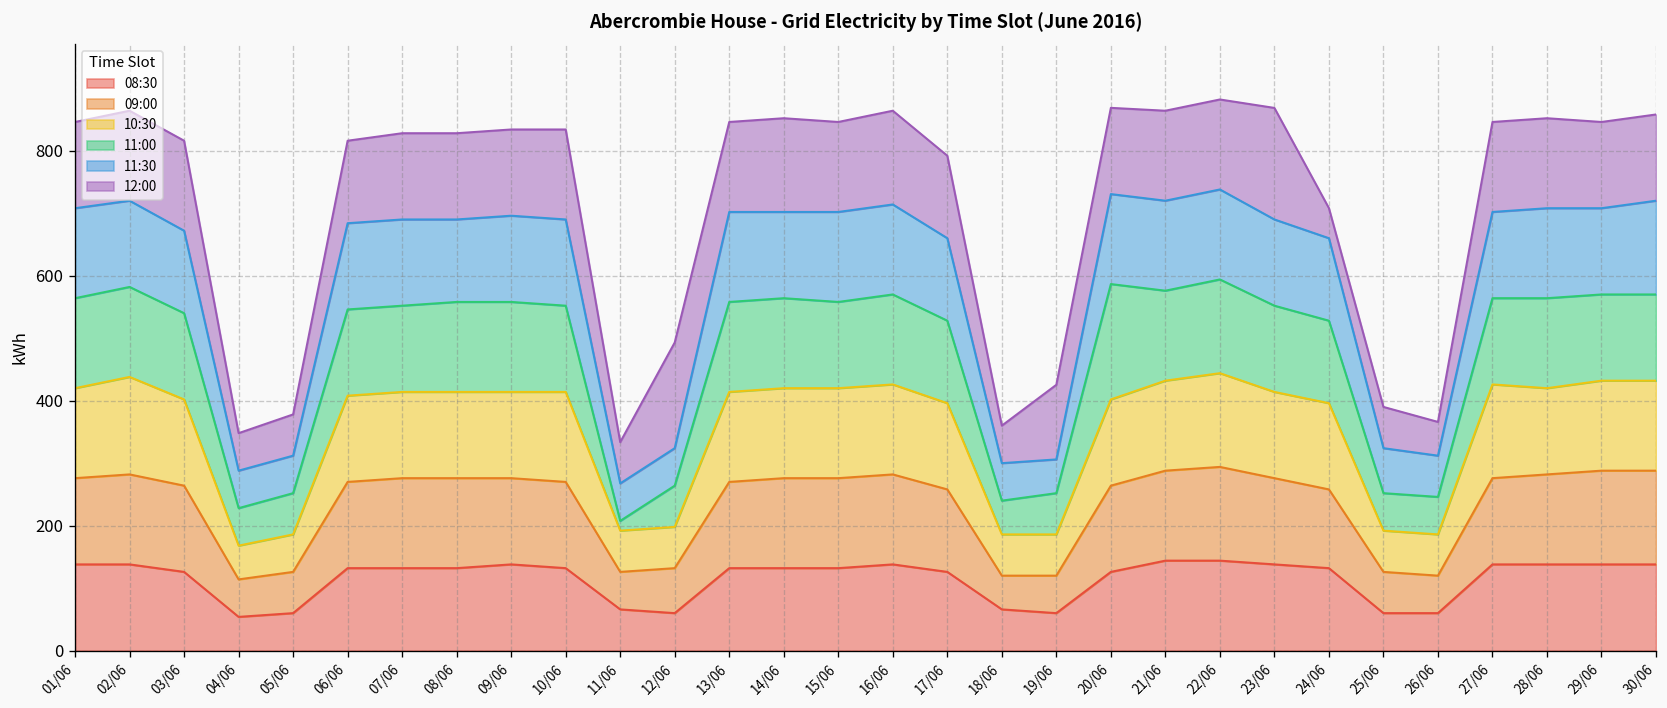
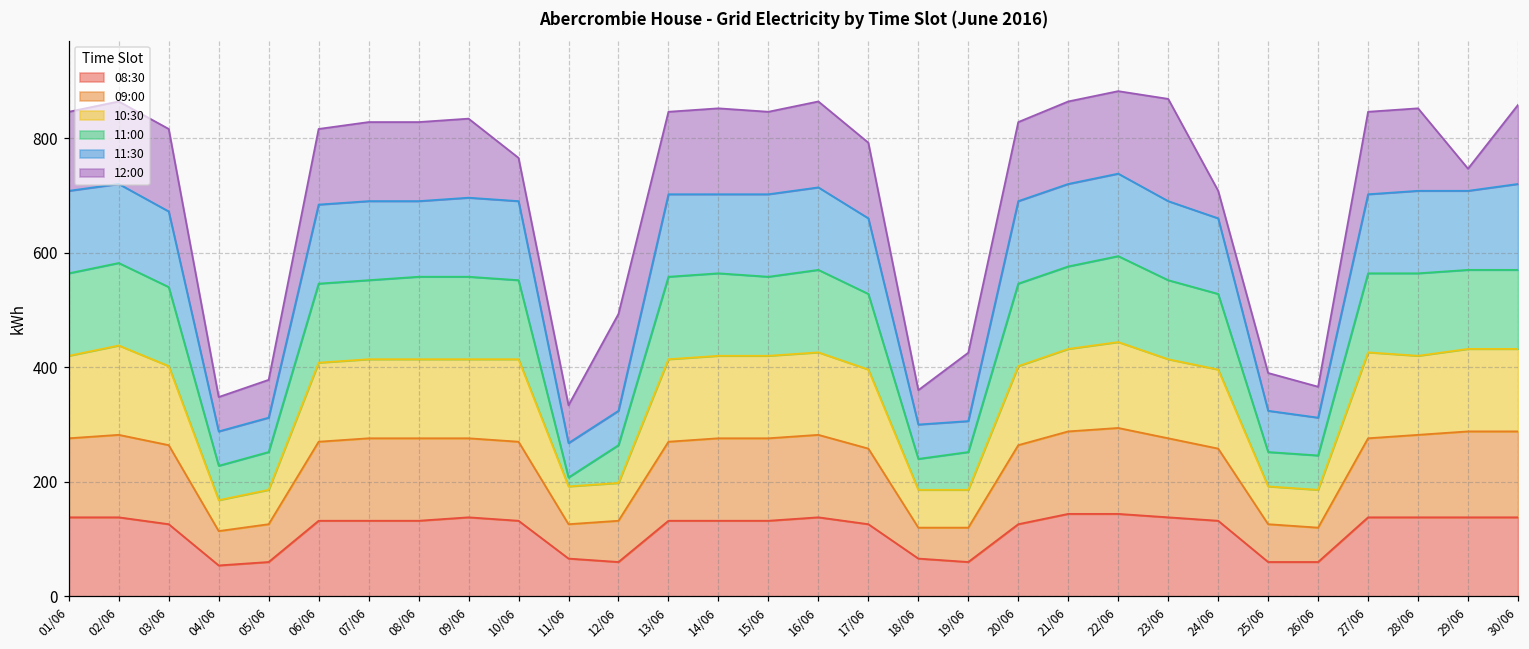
  {
    "11:00": {
      "01/06": 140,
      "02/06": 140,
      "03/06": 140,
      "04/06": 60,
      "05/06": 70,
      "06/06": 140,
      "07/06": 140,
      "08/06": 140,
      "09/06": 140,
      "10/06": 140,
      "11/06": 20,
      "12/06": 70,
      "13/06": 140,
      "14/06": 140,
      "15/06": 140,
      "16/06": 140,
      "17/06": 130,
      "18/06": 50,
      "19/06": 70,
-     "20/06": 180,
+     "20/06": 140,
      "21/06": 140,
      "22/06": 150,
      "23/06": 140,
      "24/06": 130,
      "25/06": 60,
      "26/06": 60,
      "27/06": 140,
      "28/06": 140,
      "29/06": 140,
      "30/06": 140
    },
    "11:30": {
      "01/06": 140,
      "02/06": 140,
      "03/06": 130,
      "04/06": 60,
      "05/06": 60,
      "06/06": 140,
      "07/06": 140,
      "08/06": 130,
      "09/06": 140,
      "10/06": 140,
      "11/06": 60,
      "12/06": 60,
      "13/06": 140,
      "14/06": 140,
      "15/06": 140,
      "16/06": 140,
      "17/06": 130,
      "18/06": 60,
      "19/06": 50,
      "20/06": 140,
      "21/06": 140,
      "22/06": 140,
      "23/06": 140,
      "24/06": 130,
      "25/06": 70,
      "26/06": 70,
      "27/06": 140,
      "28/06": 140,
      "29/06": 140,
      "30/06": 150
    },
    "12:00": {
      "01/06": 140,
      "03/06": 140,
      "04/06": 60,
      "05/06": 70,
      "06/06": 130,
      "07/06": 140,
      "08/06": 140,
      "09/06": 140,
-     "10/06": 140,
+     "10/06": 80,
      "11/06": 70,
      "12/06": 170,
      "13/06": 140,
      "14/06": 150,
      "15/06": 140,
      "16/06": 150,
      "17/06": 130,
      "18/06": 60,
      "19/06": 120,
      "20/06": 140,
      "21/06": 140,
      "22/06": 140,
      "23/06": 180,
      "24/06": 50,
      "25/06": 70,
      "26/06": 50,
      "27/06": 140,
      "28/06": 140,
-     "29/06": 140,
+     "29/06": 40,
      "30/06": 140
    }
  }
